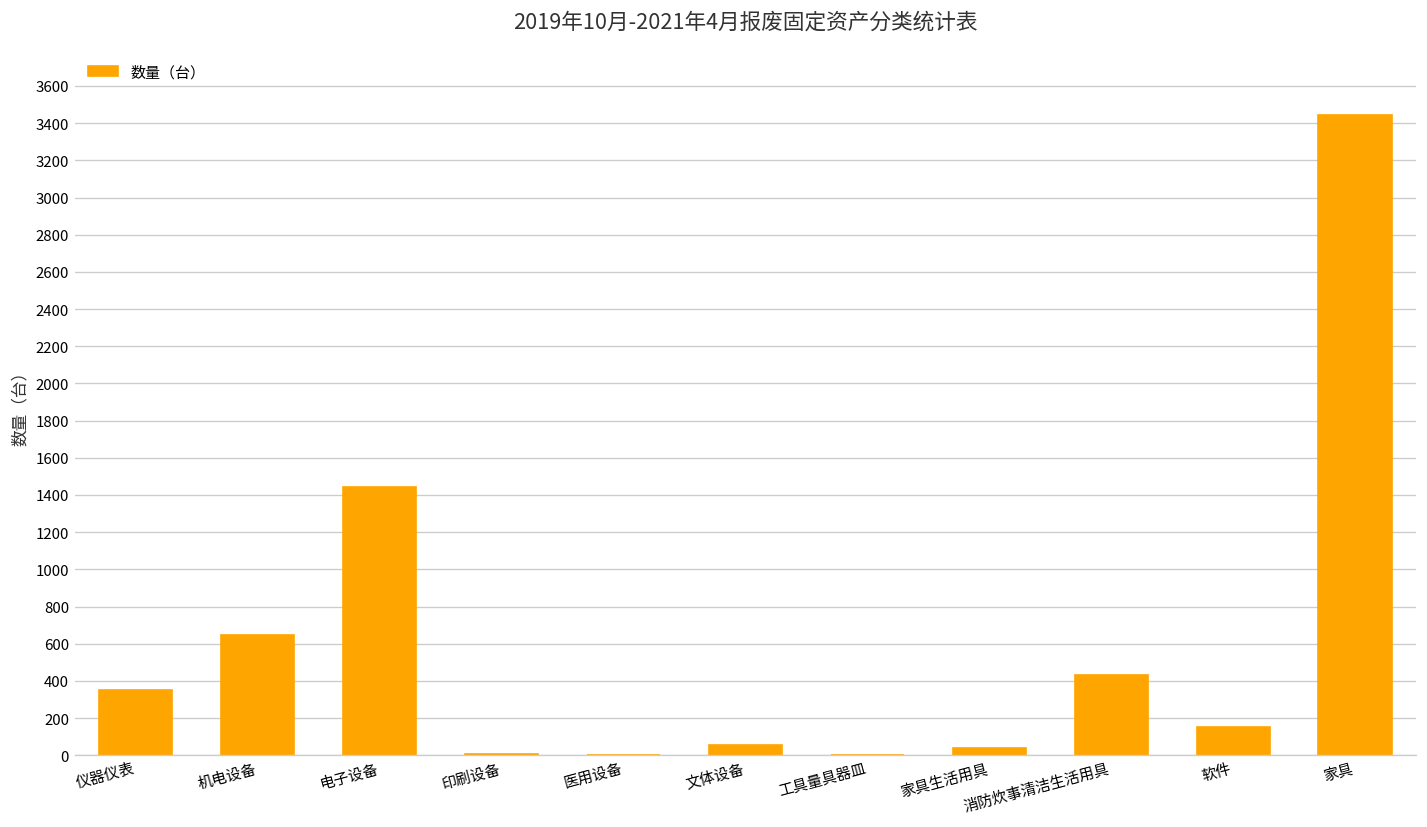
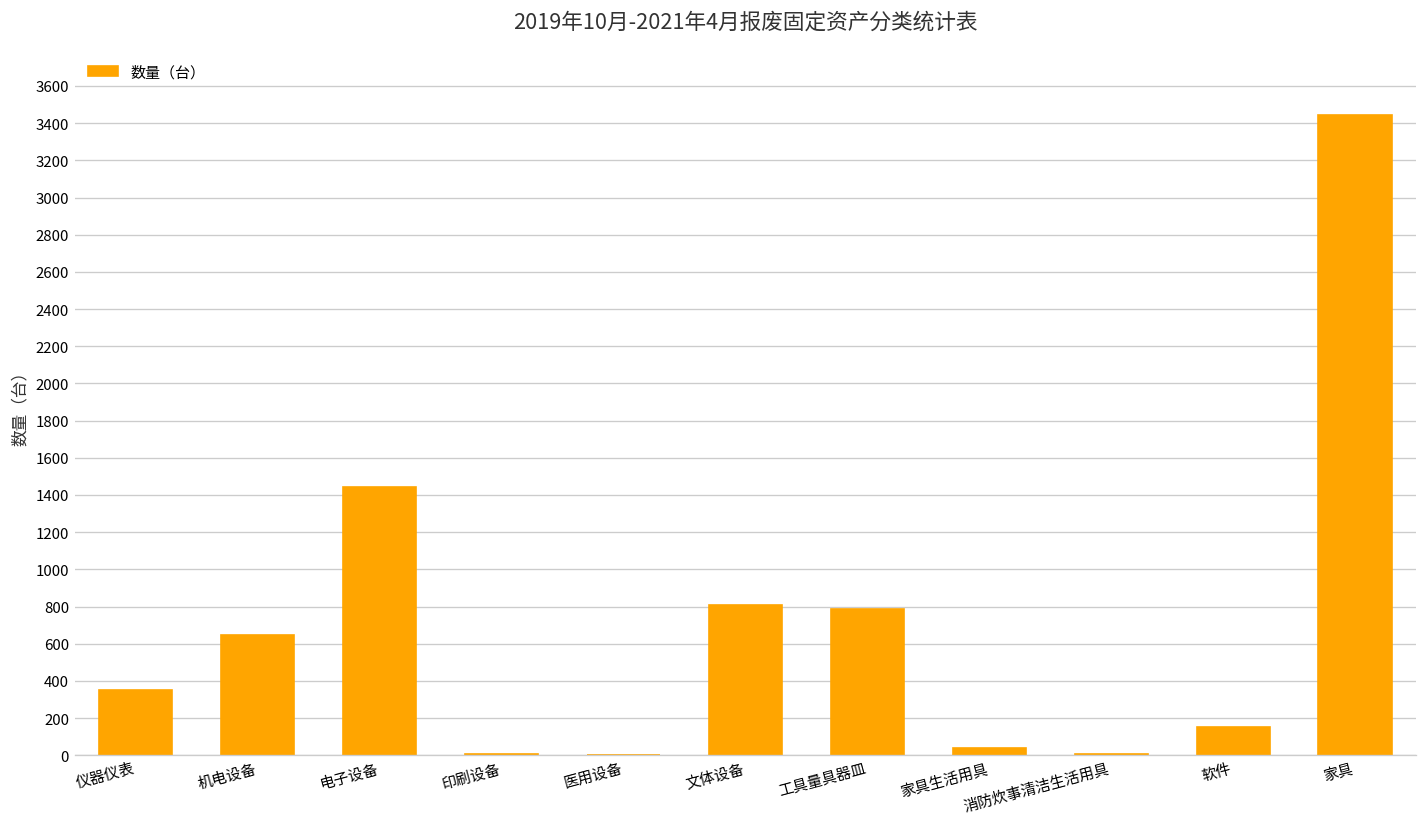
  {
    "仪器仪表": 350,
    "机电设备": 650,
    "电子设备": 1450,
-   "文体设备": 50,
-   "工具量具器皿": 0,
+   "文体设备": 810,
+   "工具量具器皿": 790,
    "家具生活用具": 40,
-   "消防炊事清洁生活用具": 430,
+   "消防炊事清洁生活用具": 10,
    "软件": 150,
    "家具": 3440
  }
